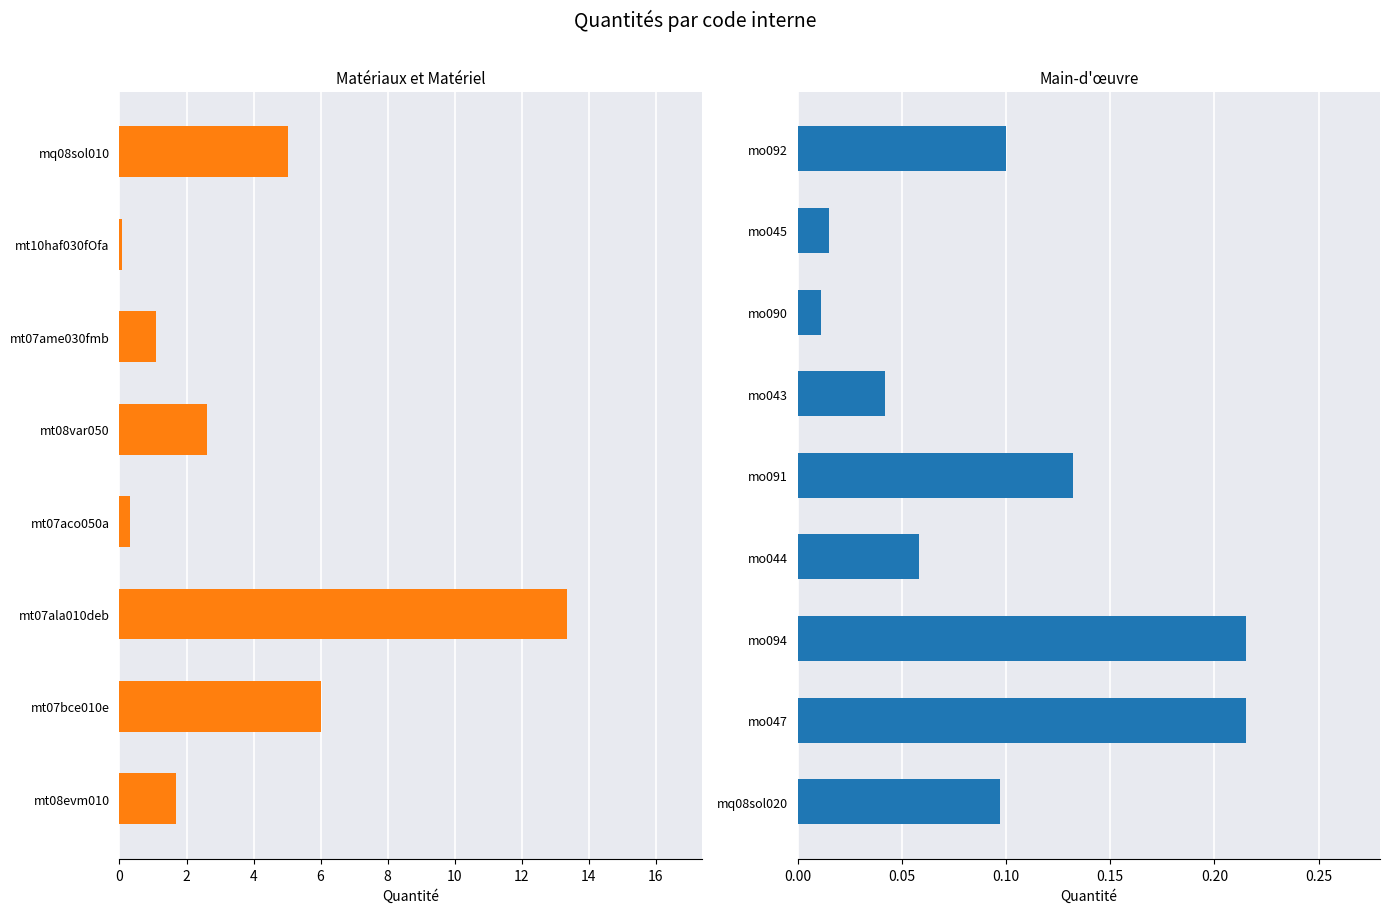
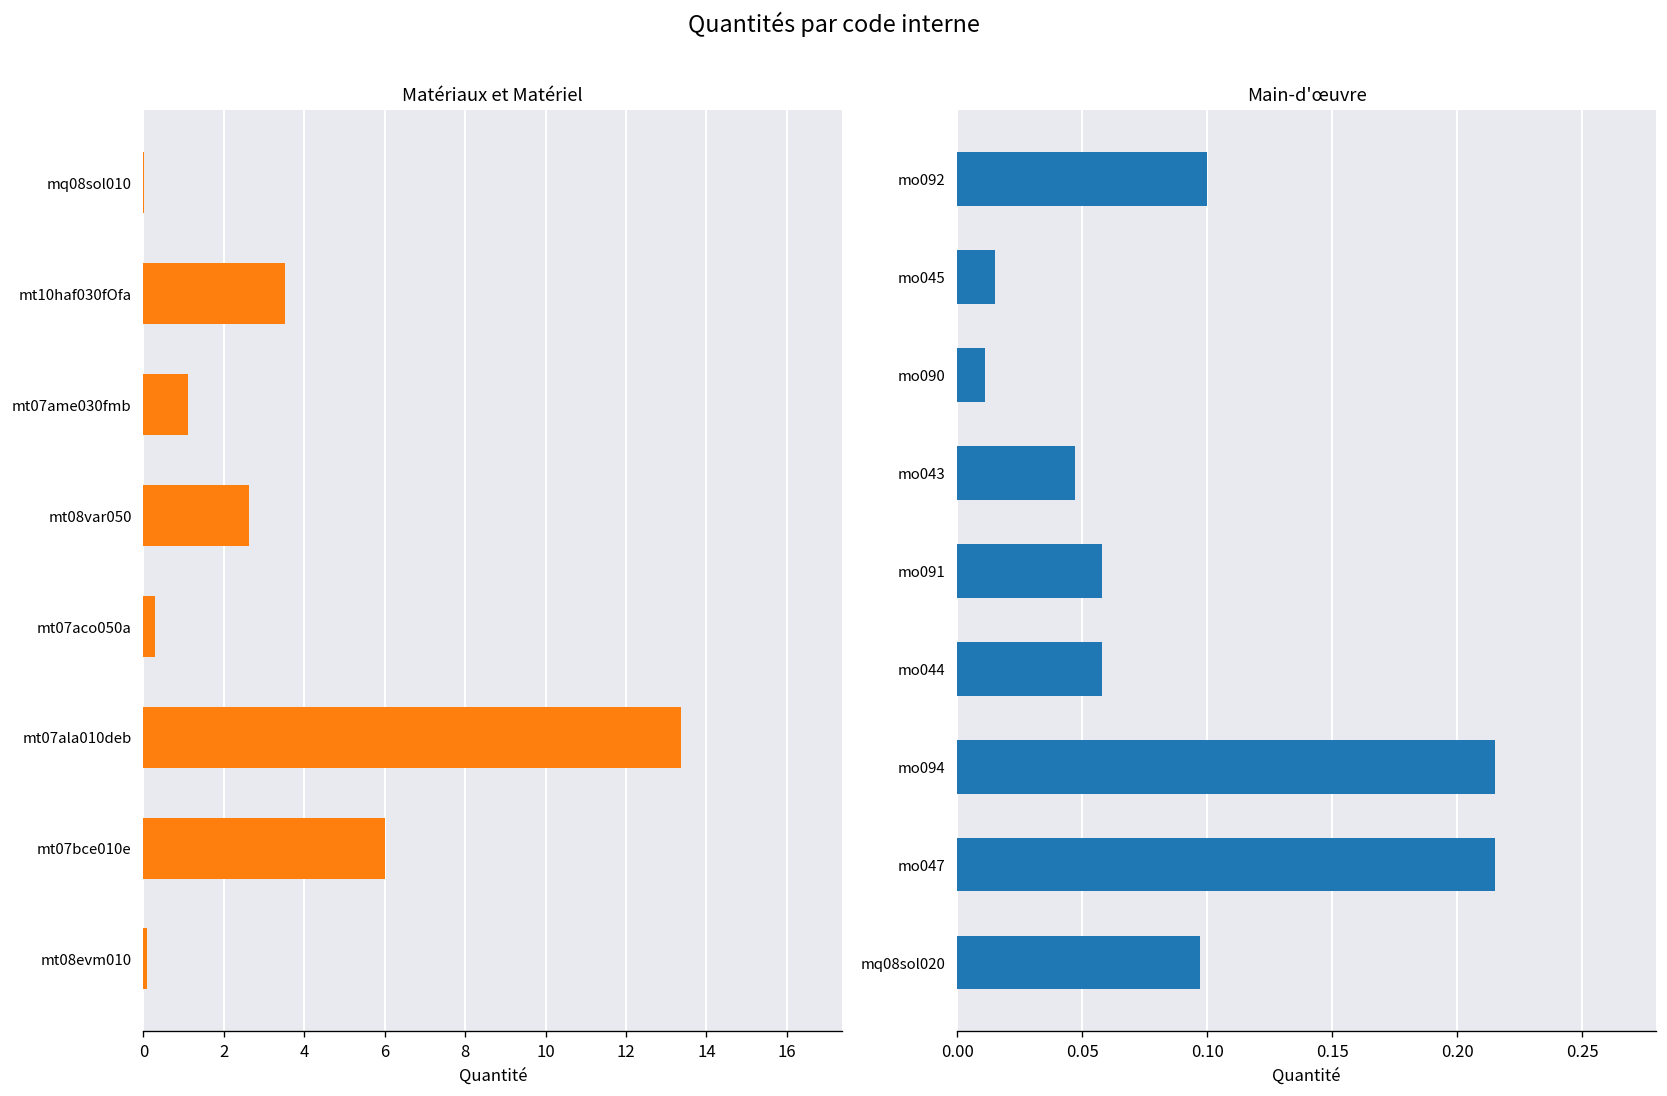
  {
    "Matériaux et Matériel": {
-     "mq08sol010": 5.0,
-     "mt10haf030fOfa": 0.1,
+     "mq08sol010": 0.0,
+     "mt10haf030fOfa": 3.5,
      "mt07ame030fmb": 1.1,
      "mt08var050": 2.6,
      "mt07aco050a": 0.3,
      "mt07ala010deb": 13.4,
      "mt07bce010e": 6.0,
-     "mt08evm010": 1.7
+     "mt08evm010": 0.1
    },
    "Main-d'œuvre": {
      "mo092": 0.100,
      "mo045": 0.015,
      "mo090": 0.011,
-     "mo043": 0.042,
-     "mo091": 0.132,
+     "mo043": 0.047,
+     "mo091": 0.058,
      "mo044": 0.058,
      "mo094": 0.215,
      "mo047": 0.215,
      "mq08sol020": 0.097
    }
  }
